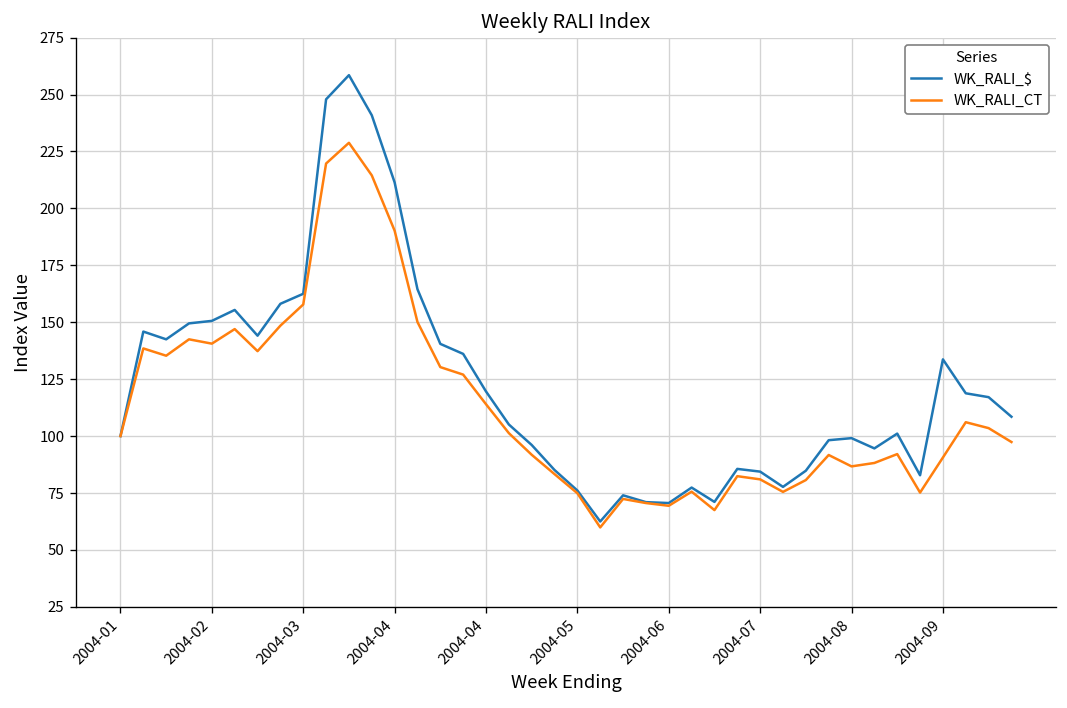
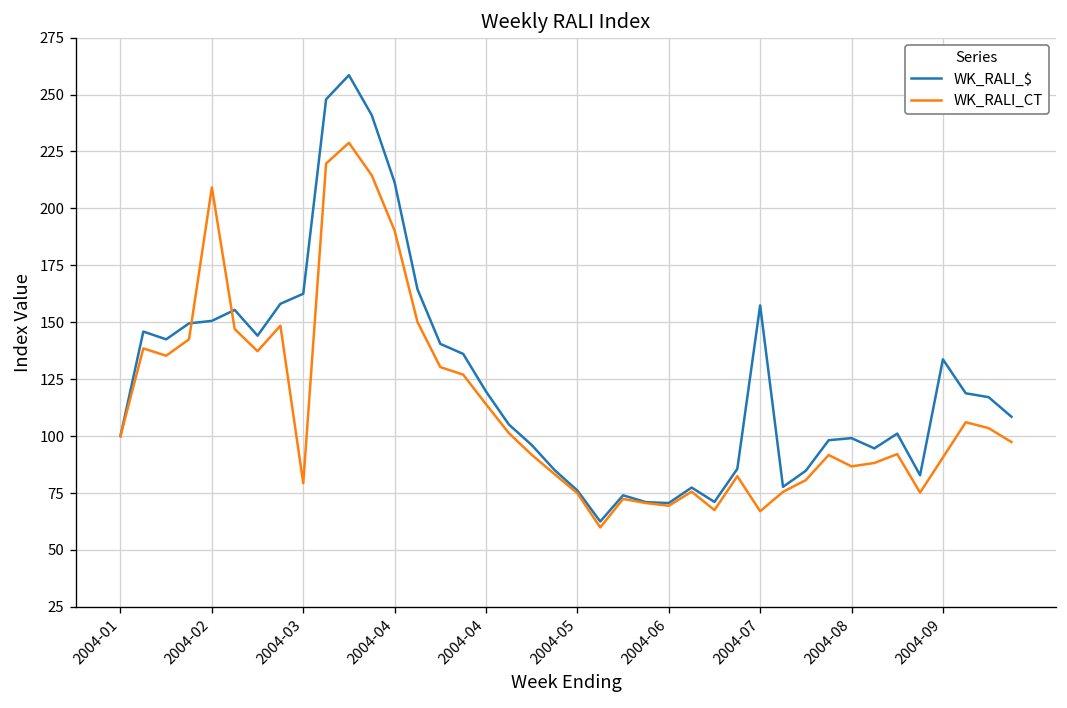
  {
    "WK_RALI_$": {
      "2004-02": 151,
      "2004-03": 163,
-     "2004-07": 84,
+     "2004-07": 157,
      "2004-08": 99,
      "2004-09": 134
    },
    "WK_RALI_CT": {
-     "2004-02": 141,
-     "2004-03": 158,
-     "2004-07": 81,
+     "2004-02": 209,
+     "2004-03": 79,
+     "2004-07": 67,
      "2004-08": 87,
      "2004-09": 91
    }
  }
